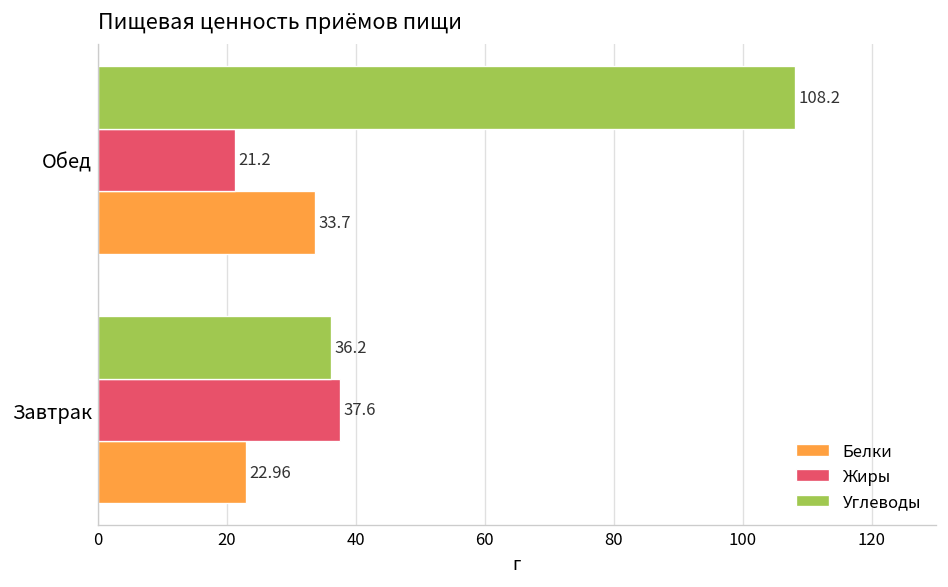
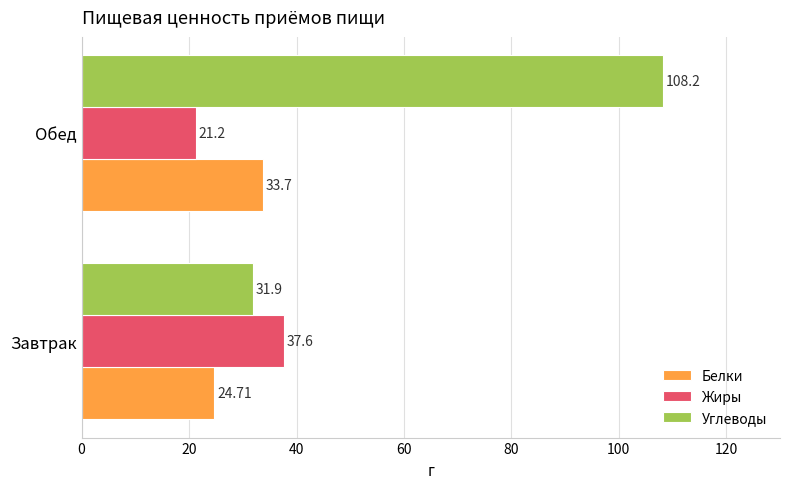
  {
    "Белки": {
      "Обед": 33.7,
-     "Завтрак": 22.96
+     "Завтрак": 24.71
    },
    "Жиры": {
      "Обед": 21.2,
      "Завтрак": 37.6
    },
    "Углеводы": {
      "Обед": 108.2,
-     "Завтрак": 36.2
+     "Завтрак": 31.9
    }
  }
